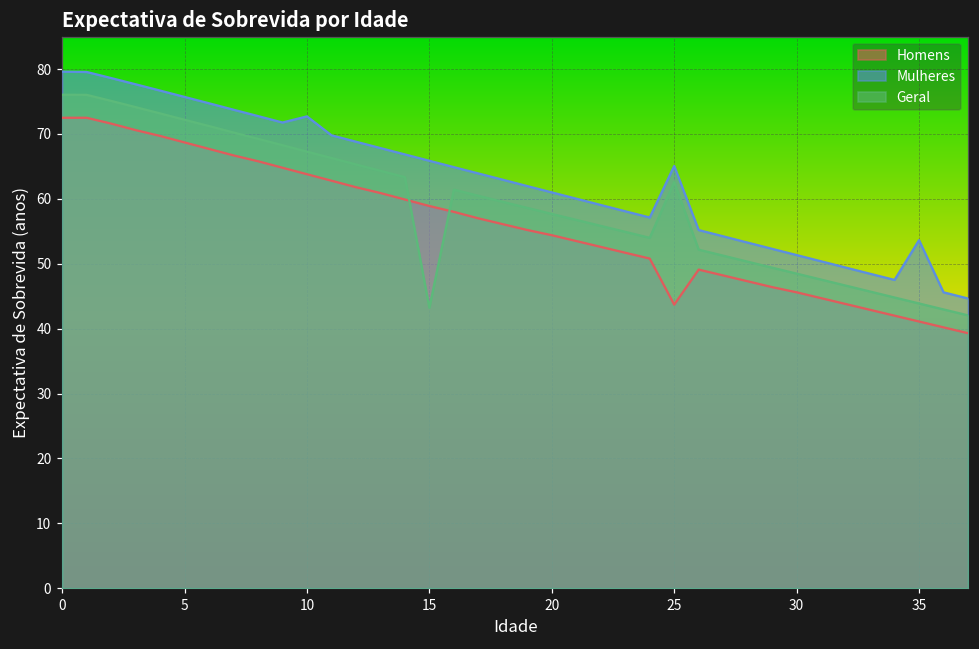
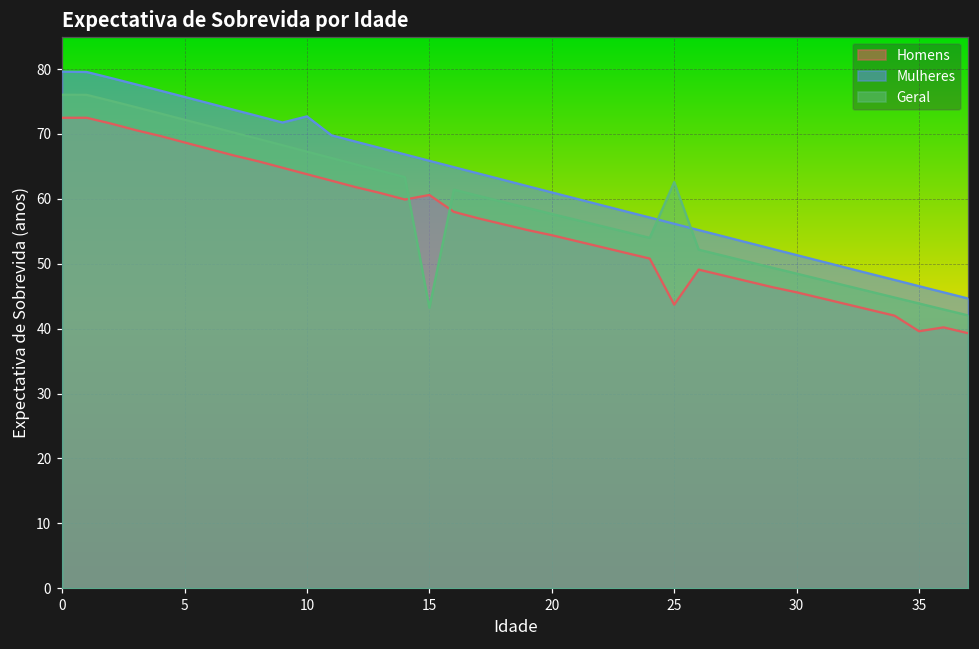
  {
    "Homens": {
      "0": 73,
      "5": 69,
      "10": 64,
-     "15": 59,
+     "15": 61,
      "20": 54,
      "25": 44,
      "30": 46,
-     "35": 41
+     "35": 40
    },
    "Mulheres": {
      "0": 80,
      "5": 76,
      "10": 73,
      "15": 66,
      "20": 61,
-     "25": 65,
+     "25": 56,
      "30": 51,
-     "35": 54
+     "35": 47
    },
    "Geral": {
      "0": 76,
      "5": 72,
      "10": 67,
      "15": 43,
      "20": 58,
      "25": 63,
      "30": 48,
      "35": 44
    }
  }
